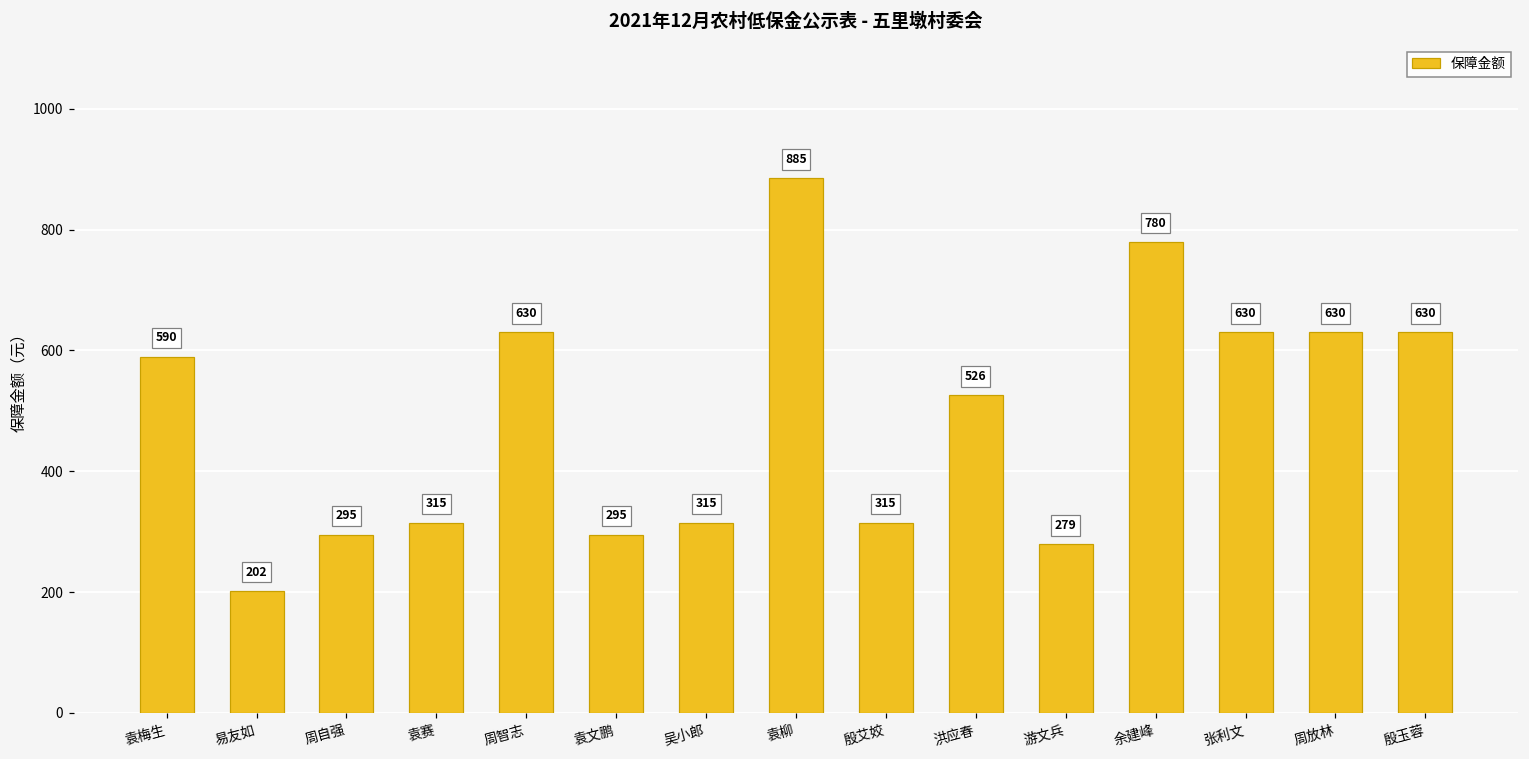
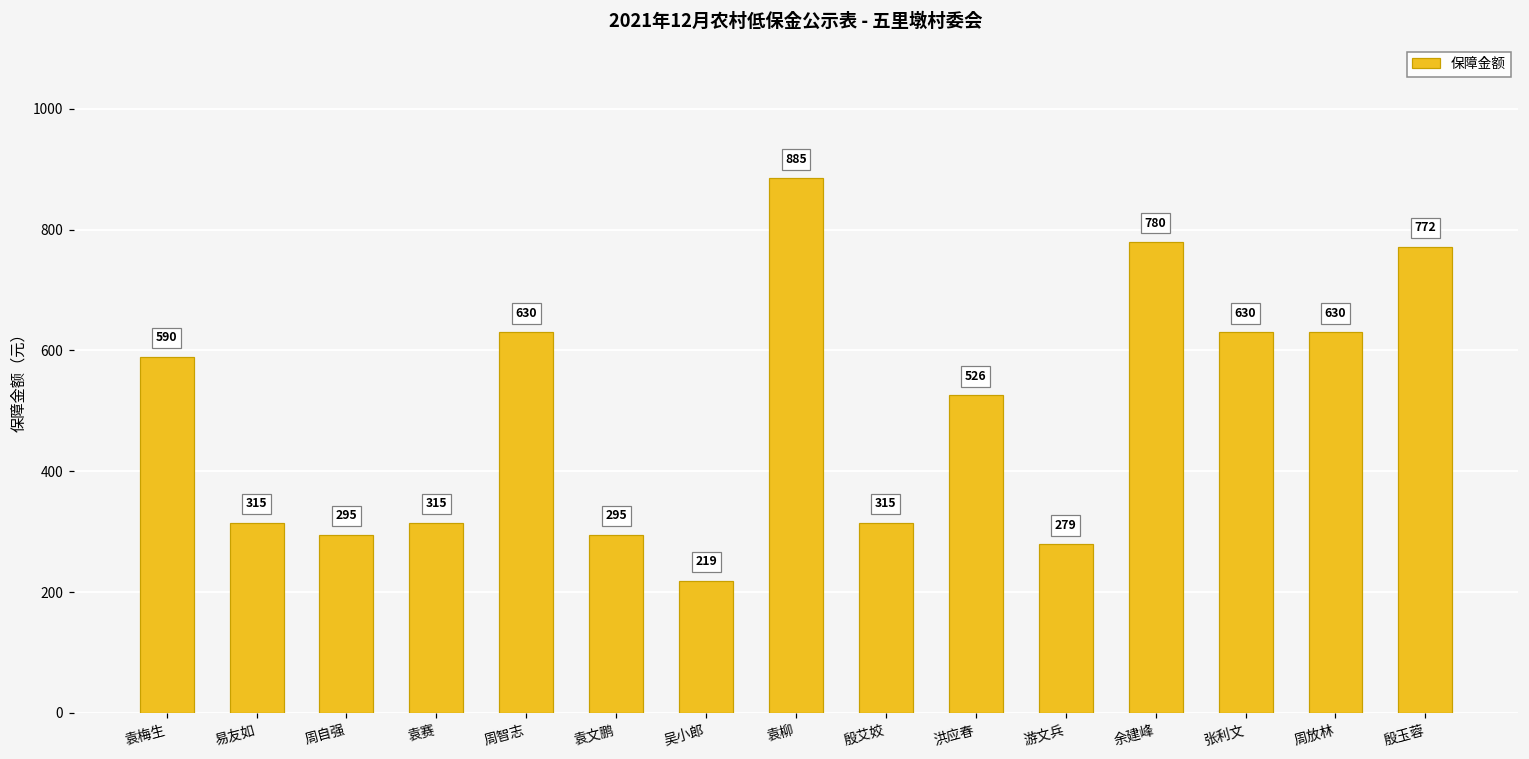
  {
-   "易友如": 202,
-   "吴小郎": 315,
-   "殷玉蓉": 630
+   "易友如": 315,
+   "吴小郎": 219,
+   "殷玉蓉": 772
  }
